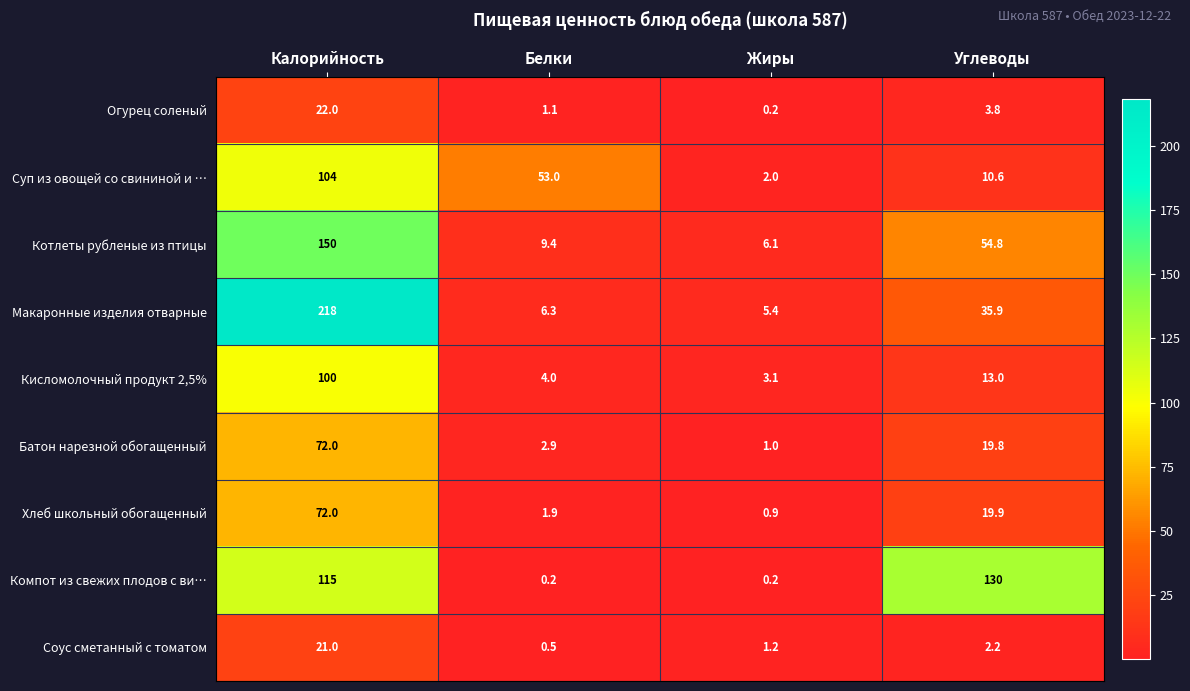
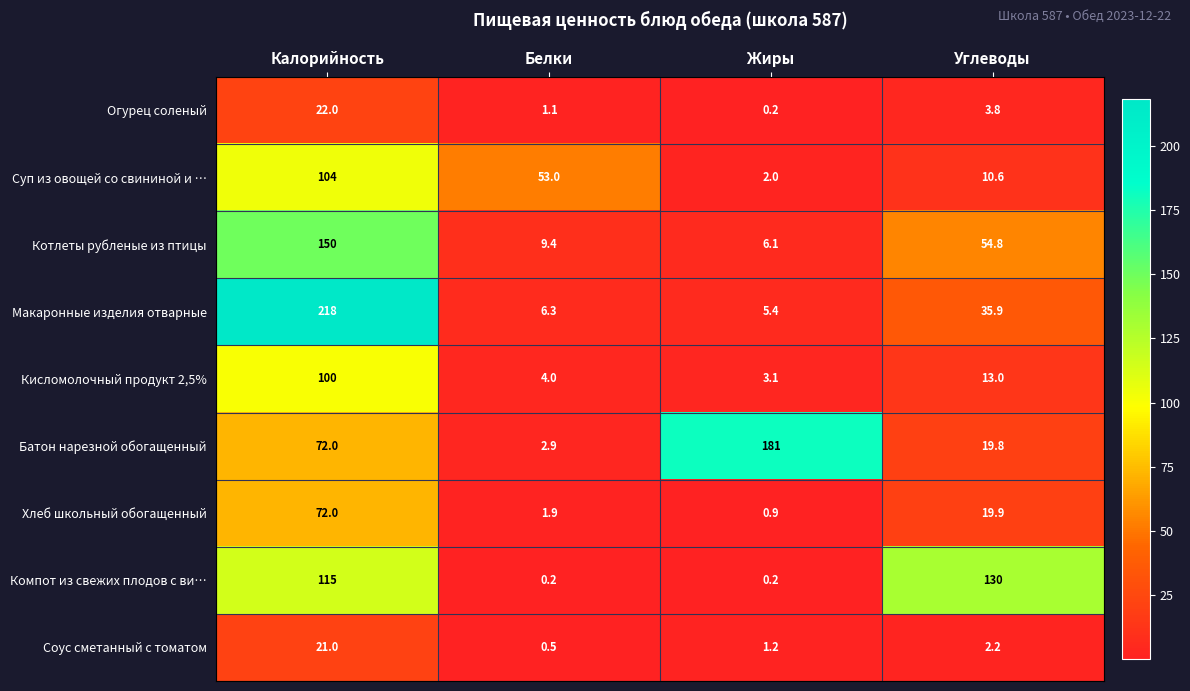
  {
    "Огурец соленый": {
      "Калорийность": 22.0,
      "Белки": 1.1,
      "Жиры": 0.2,
      "Углеводы": 3.8
    },
    "Суп из овощей со свининой и …": {
      "Калорийность": 104,
      "Белки": 53.0,
      "Жиры": 2.0,
      "Углеводы": 10.6
    },
    "Котлеты рубленые из птицы": {
      "Калорийность": 150,
      "Белки": 9.4,
      "Жиры": 6.1,
      "Углеводы": 54.8
    },
    "Макаронные изделия отварные": {
      "Калорийность": 218,
      "Белки": 6.3,
      "Жиры": 5.4,
      "Углеводы": 35.9
    },
    "Кисломолочный продукт 2,5%": {
      "Калорийность": 100,
      "Белки": 4.0,
      "Жиры": 3.1,
      "Углеводы": 13.0
    },
    "Батон нарезной обогащенный": {
      "Калорийность": 72.0,
      "Белки": 2.9,
-     "Жиры": 1.0,
+     "Жиры": 181,
      "Углеводы": 19.8
    },
    "Хлеб школьный обогащенный": {
      "Калорийность": 72.0,
      "Белки": 1.9,
      "Жиры": 0.9,
      "Углеводы": 19.9
    },
    "Компот из свежих плодов с ви…": {
      "Калорийность": 115,
      "Белки": 0.2,
      "Жиры": 0.2,
      "Углеводы": 130
    },
    "Соус сметанный с томатом": {
      "Калорийность": 21.0,
      "Белки": 0.5,
      "Жиры": 1.2,
      "Углеводы": 2.2
    }
  }
